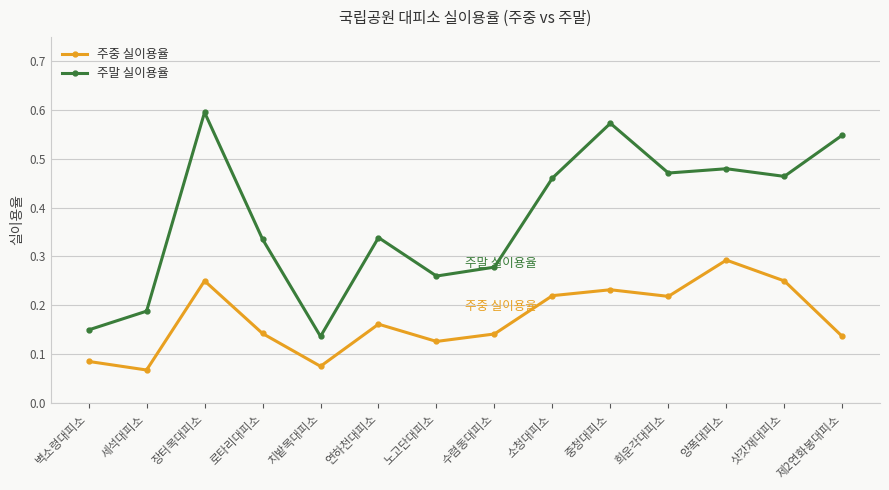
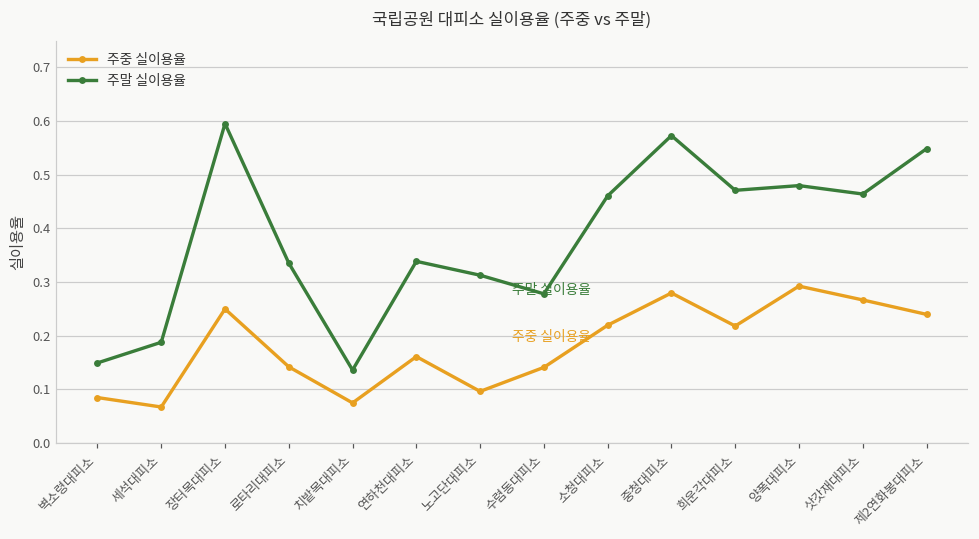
  {
    "주중 실이용율": {
      "벽소령대피소": 0.08,
      "세석대피소": 0.07,
      "장터목대피소": 0.25,
      "로타리대피소": 0.14,
      "치밭목대피소": 0.07,
      "연하천대피소": 0.16,
-     "노고단대피소": 0.13,
+     "노고단대피소": 0.10,
      "수렴동대피소": 0.14,
      "소청대피소": 0.22,
-     "중청대피소": 0.23,
+     "중청대피소": 0.28,
      "희운각대피소": 0.22,
      "양폭대피소": 0.29,
-     "삿갓재대피소": 0.25,
-     "제2연화봉대피소": 0.14
+     "삿갓재대피소": 0.27,
+     "제2연화봉대피소": 0.24
    },
    "주말 실이용율": {
      "벽소령대피소": 0.15,
      "세석대피소": 0.19,
      "장터목대피소": 0.60,
      "로타리대피소": 0.34,
      "치밭목대피소": 0.14,
      "연하천대피소": 0.34,
-     "노고단대피소": 0.26,
+     "노고단대피소": 0.31,
      "수렴동대피소": 0.28,
      "소청대피소": 0.46,
      "중청대피소": 0.57,
      "희운각대피소": 0.47,
      "양폭대피소": 0.48,
      "삿갓재대피소": 0.46,
      "제2연화봉대피소": 0.55
    }
  }
